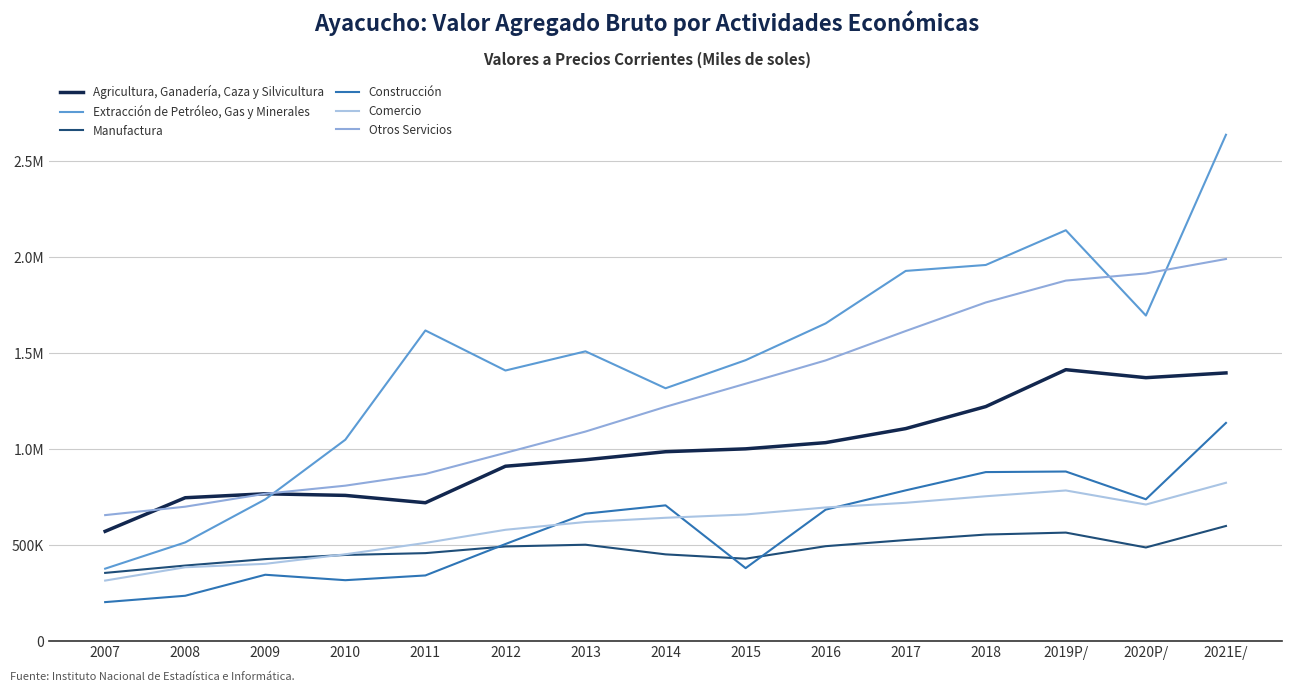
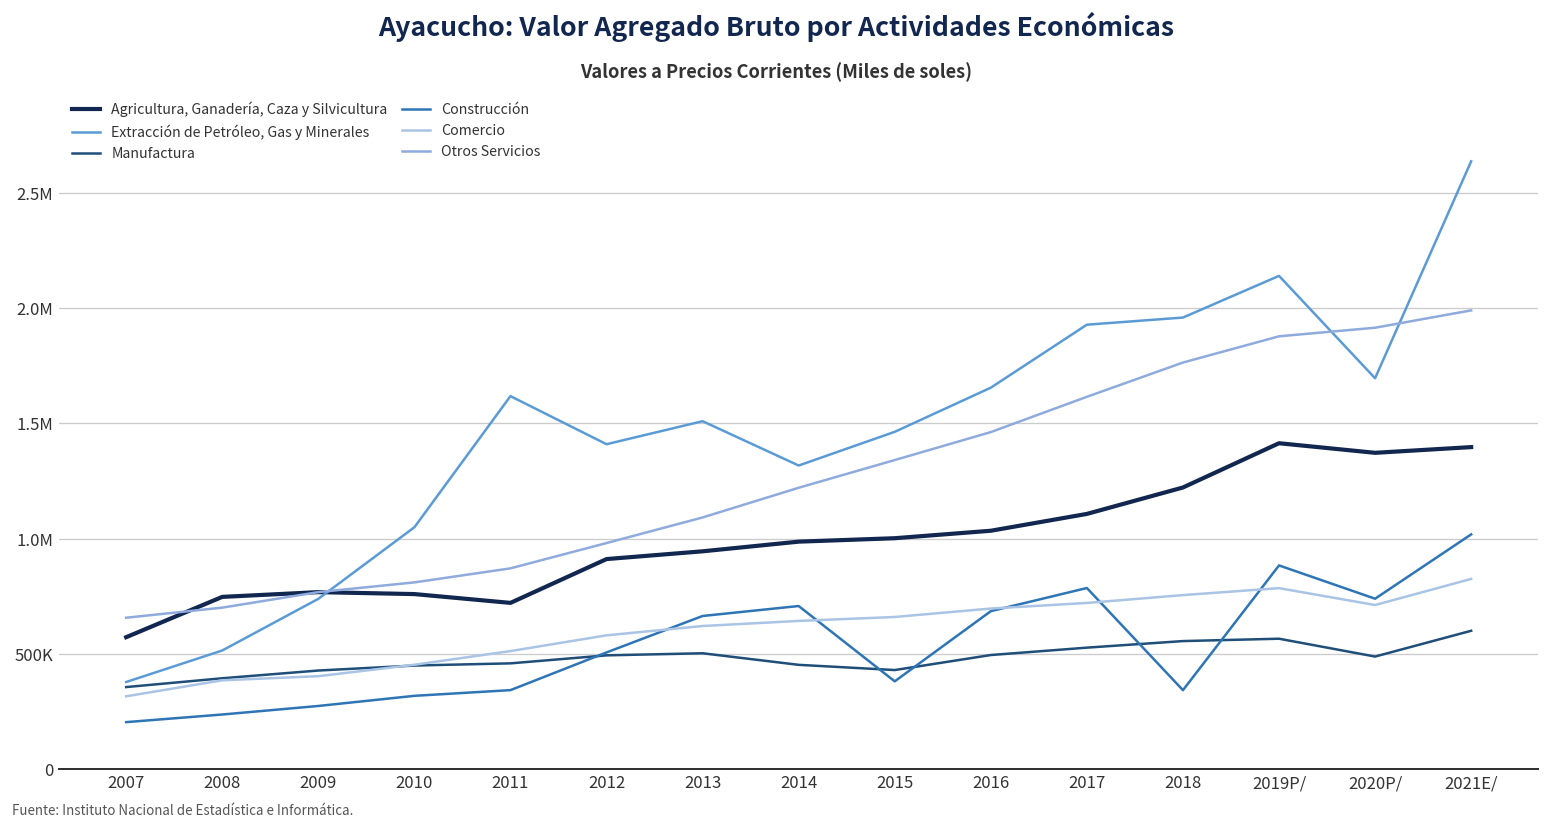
  {
    "Construcción": {
      "2007": 200000,
      "2008": 240000,
-     "2009": 350000,
+     "2009": 270000,
      "2010": 320000,
      "2011": 340000,
      "2013": 660000,
      "2014": 710000,
      "2015": 380000,
      "2017": 790000,
-     "2018": 880000,
+     "2018": 340000,
      "2019P/": 880000,
      "2020P/": 740000,
-     "2021E/": 1140000
+     "2021E/": 1020000
    }
  }
